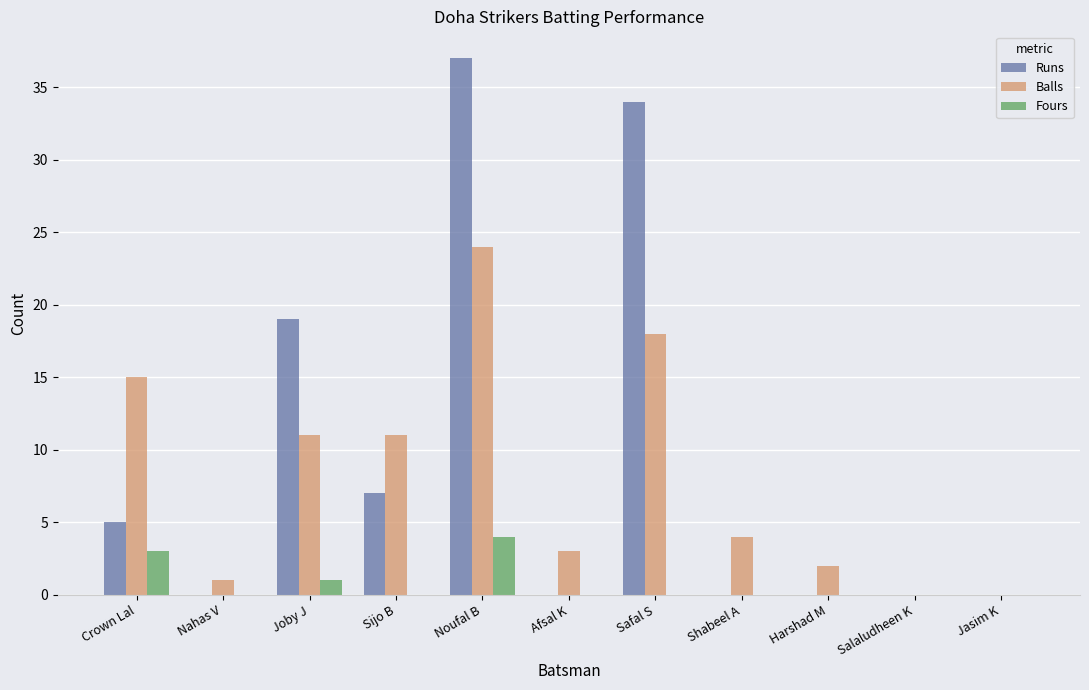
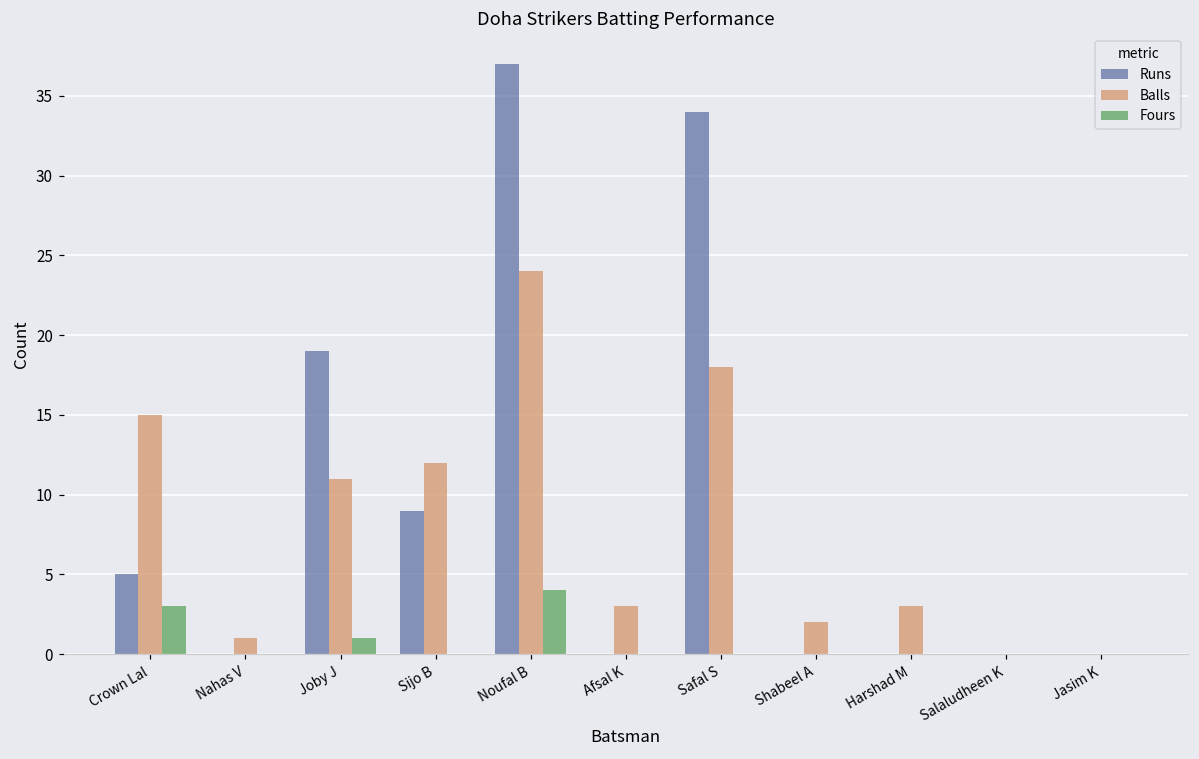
  {
    "Runs": {
      "Crown Lal": 5,
      "Nahas V": 0,
      "Joby J": 19,
-     "Sijo B": 7,
+     "Sijo B": 9,
      "Noufal B": 37,
      "Afsal K": 0,
      "Safal S": 34,
      "Shabeel A": 0,
      "Harshad M": 0,
      "Salaludheen K": 0,
      "Jasim K": 0
    },
    "Balls": {
      "Crown Lal": 15,
      "Nahas V": 1,
      "Joby J": 11,
-     "Sijo B": 11,
+     "Sijo B": 12,
      "Noufal B": 24,
      "Afsal K": 3,
      "Safal S": 18,
-     "Shabeel A": 4,
-     "Harshad M": 2,
+     "Shabeel A": 2,
+     "Harshad M": 3,
      "Salaludheen K": 0,
      "Jasim K": 0
    },
    "Fours": {
      "Crown Lal": 3,
      "Nahas V": 0,
      "Joby J": 1,
      "Sijo B": 0,
      "Noufal B": 4,
      "Afsal K": 0,
      "Safal S": 0,
      "Shabeel A": 0,
      "Harshad M": 0,
      "Salaludheen K": 0,
      "Jasim K": 0
    }
  }
